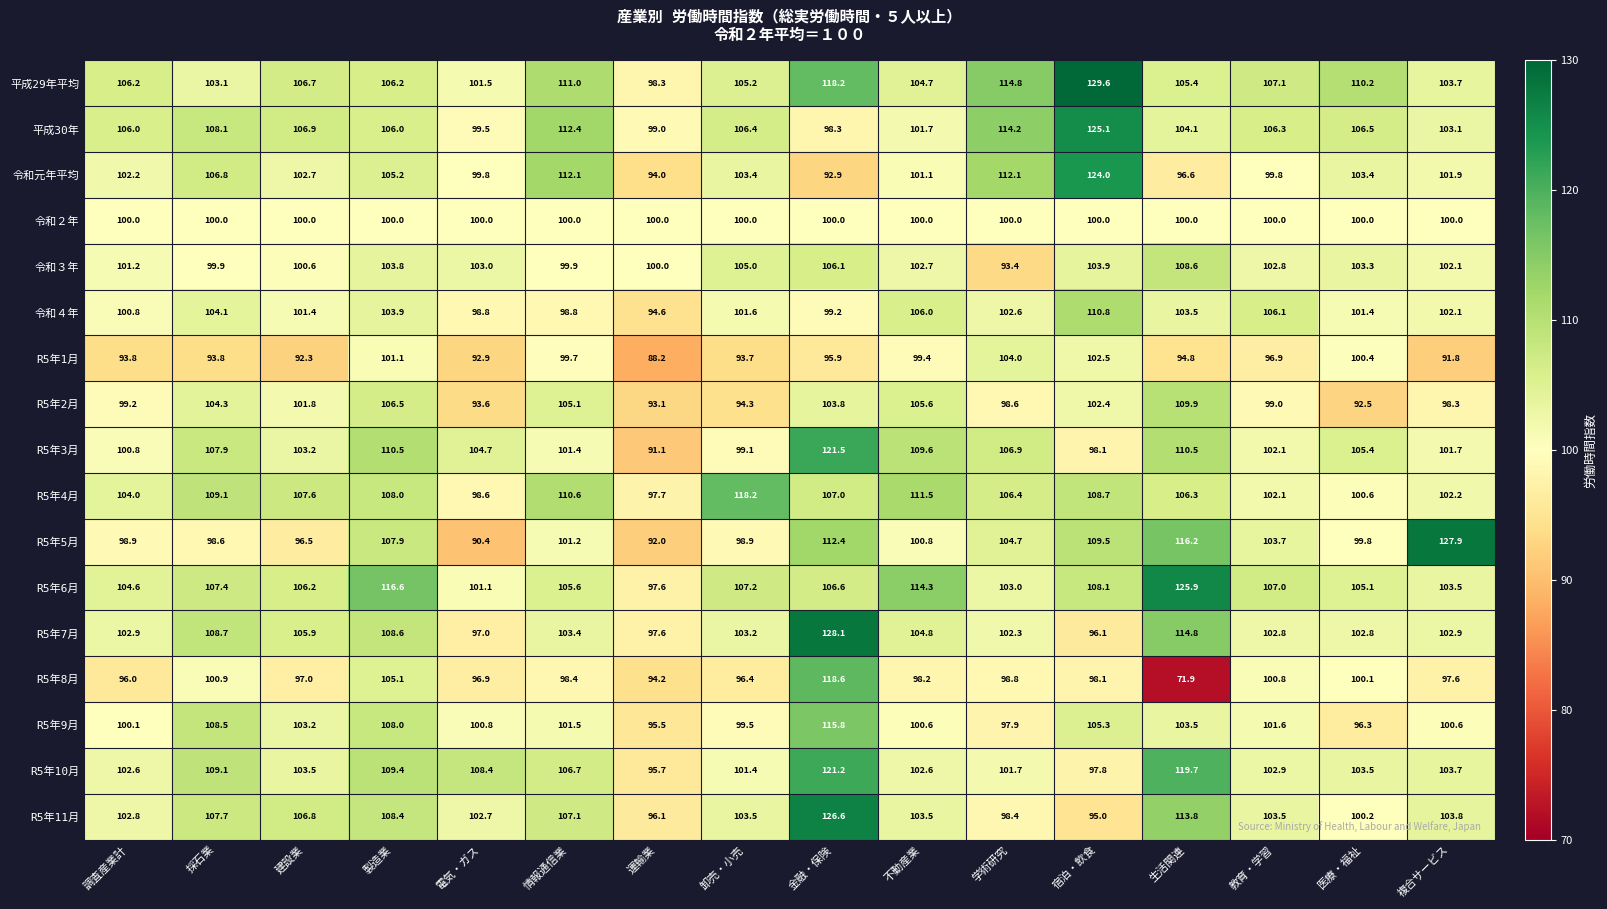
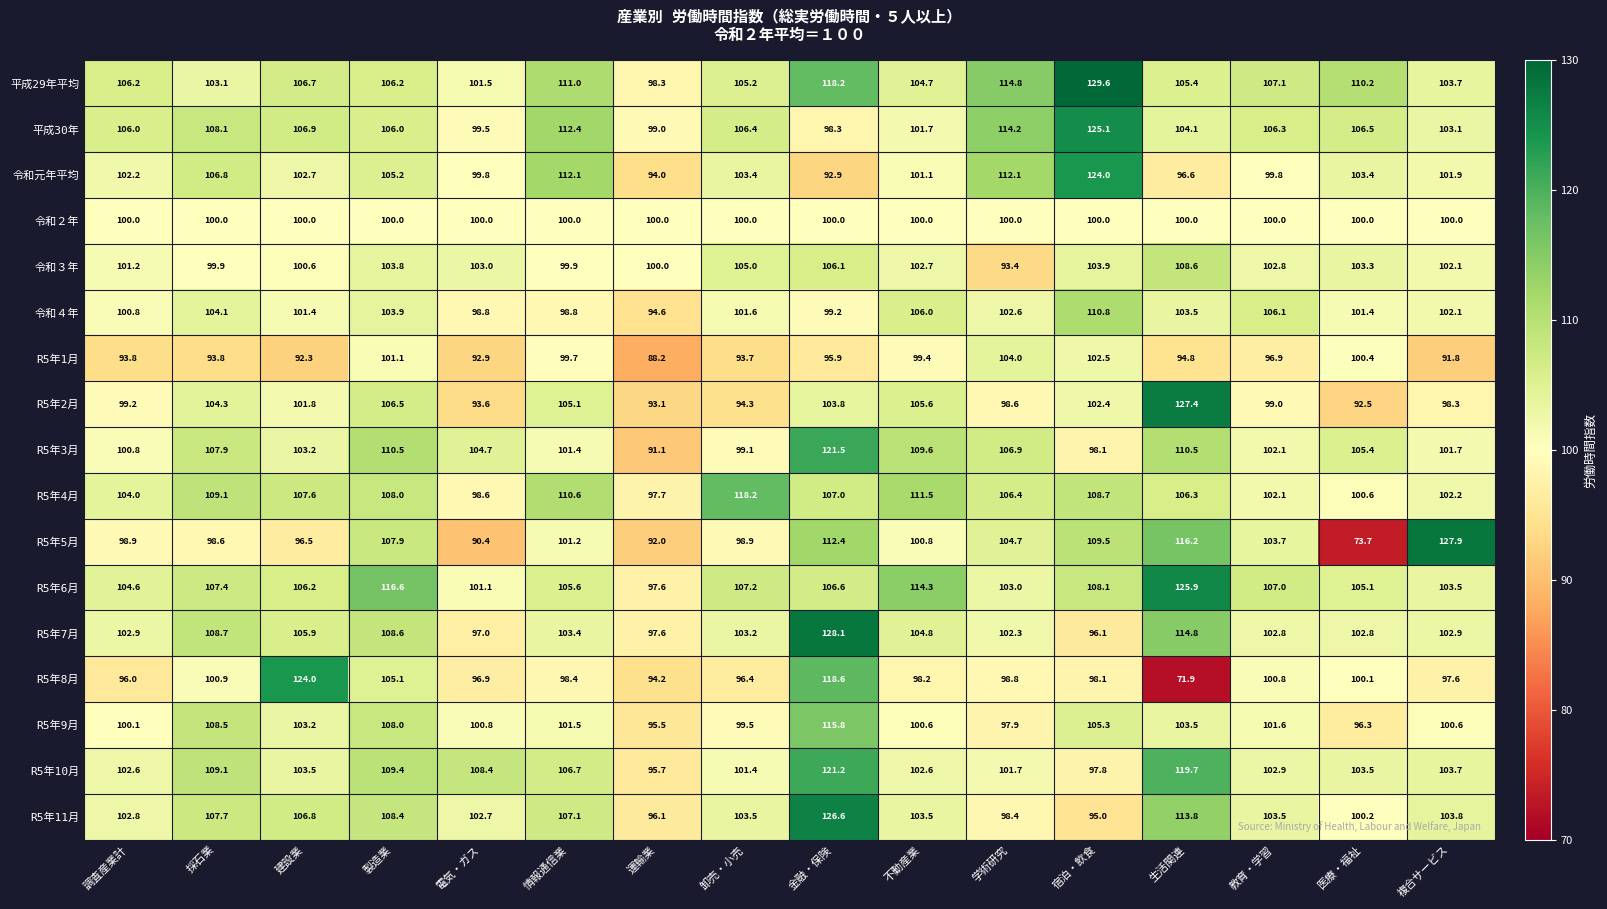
  {
    "R5年2月": {
      "調査産業計": 99.2,
      "採石業": 104.3,
      "建設業": 101.8,
      "製造業": 106.5,
      "電気・ガス": 93.6,
      "情報通信業": 105.1,
      "運輸業": 93.1,
      "卸売・小売": 94.3,
      "金融・保険": 103.8,
      "不動産業": 105.6,
      "学術研究": 98.6,
      "宿泊・飲食": 102.4,
-     "生活関連": 109.9,
+     "生活関連": 127.4,
      "教育・学習": 99.0,
      "医療・福祉": 92.5,
      "複合サービス": 98.3
    },
    "R5年5月": {
      "調査産業計": 98.9,
      "採石業": 98.6,
      "建設業": 96.5,
      "製造業": 107.9,
      "電気・ガス": 90.4,
      "情報通信業": 101.2,
      "運輸業": 92.0,
      "卸売・小売": 98.9,
      "金融・保険": 112.4,
      "不動産業": 100.8,
      "学術研究": 104.7,
      "宿泊・飲食": 109.5,
      "生活関連": 116.2,
      "教育・学習": 103.7,
-     "医療・福祉": 99.8,
+     "医療・福祉": 73.7,
      "複合サービス": 127.9
    },
    "R5年8月": {
      "調査産業計": 96.0,
      "採石業": 100.9,
-     "建設業": 97.0,
+     "建設業": 124.0,
      "製造業": 105.1,
      "電気・ガス": 96.9,
      "情報通信業": 98.4,
      "運輸業": 94.2,
      "卸売・小売": 96.4,
      "金融・保険": 118.6,
      "不動産業": 98.2,
      "学術研究": 98.8,
      "宿泊・飲食": 98.1,
      "生活関連": 71.9,
      "教育・学習": 100.8,
      "医療・福祉": 100.1,
      "複合サービス": 97.6
    }
  }
